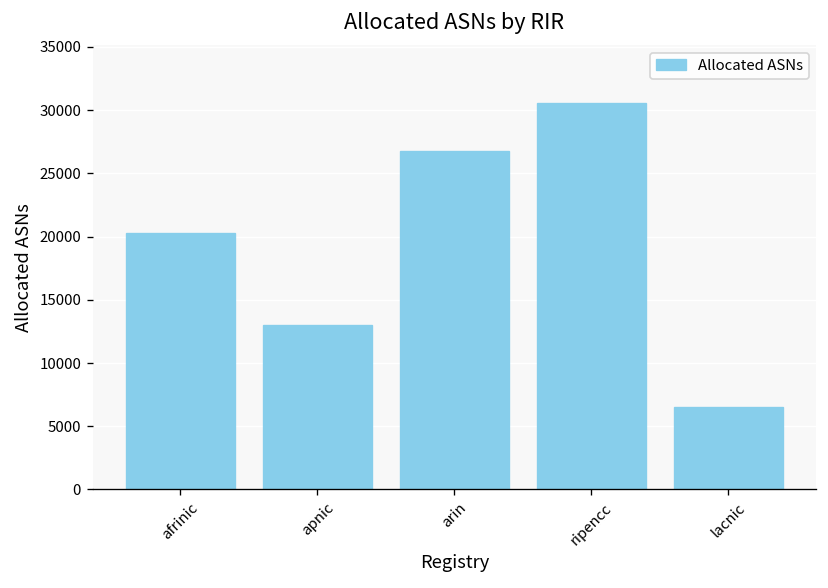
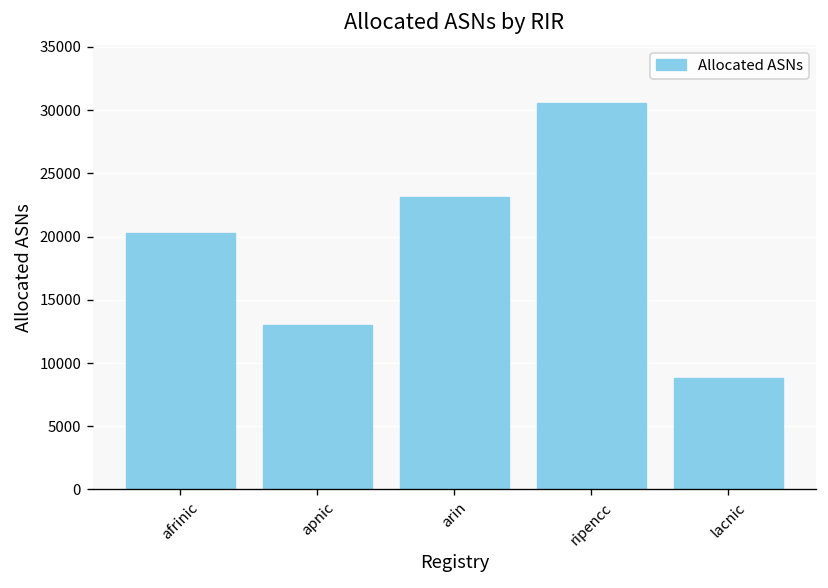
  {
    "afrinic": 20300,
    "apnic": 13000,
-   "arin": 26800,
+   "arin": 23200,
    "ripencc": 30500,
-   "lacnic": 6500
+   "lacnic": 8800
  }
